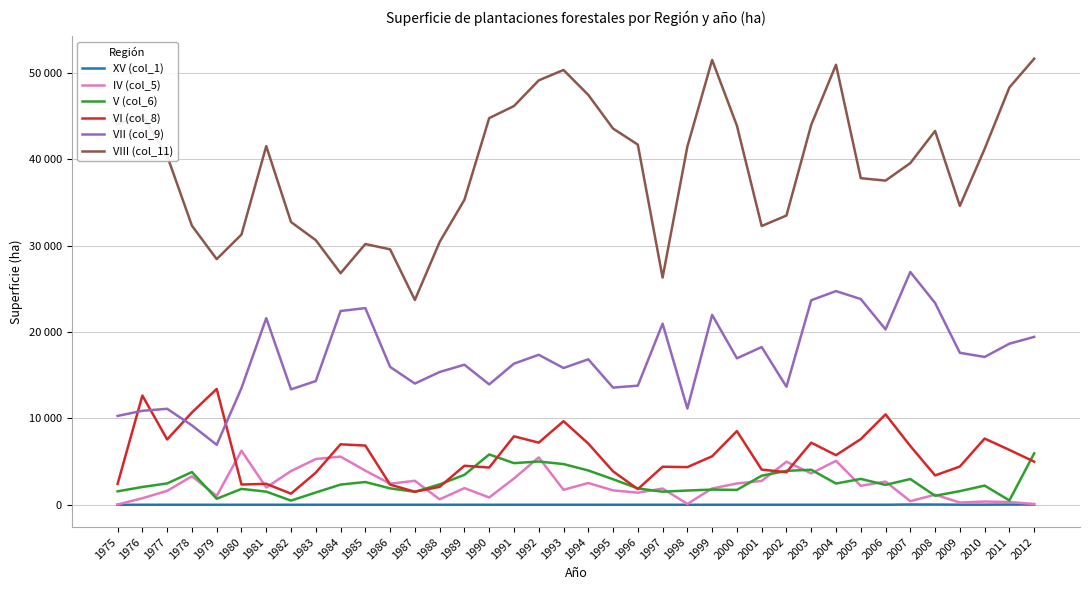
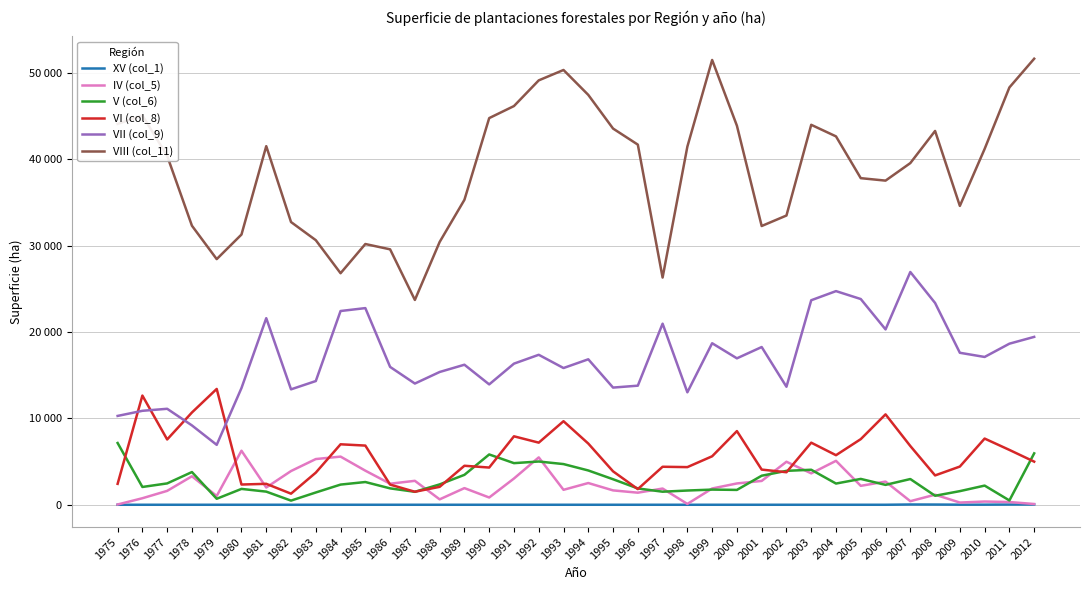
  {
    "XV (col_1)": {
      "1976": 0,
      "1977": 0,
      "1978": 0,
      "1979": 0,
      "1980": 0,
      "1981": 0,
      "1982": 0,
      "1983": 0,
      "1984": 0,
      "1985": 0,
      "1986": 0,
      "1987": 0,
      "1988": 0,
      "1989": 0,
      "1990": 0,
      "1991": 0,
      "1992": 0,
      "1993": 0,
      "1994": 0,
      "1995": 0,
      "1996": 0,
      "1997": 0,
      "1999": 0,
      "2000": 0,
      "2001": 0,
      "2002": 0,
      "2003": 0,
      "2004": 0,
      "2005": 0,
      "2006": 0,
      "2007": 0,
      "2008": 0,
      "2010": 0
    },
    "IV (col_5)": {
      "1976": 1000,
      "1977": 2000,
      "1978": 3000,
      "1979": 1000,
      "1980": 6000,
      "1981": 2000,
      "1982": 4000,
      "1983": 5000,
      "1984": 6000,
      "1985": 4000,
      "1987": 3000,
      "1988": 1000,
      "1989": 2000,
      "1990": 1000,
      "1991": 3000,
      "1992": 5000,
      "1993": 2000,
      "1994": 3000,
      "1995": 2000,
      "1996": 1000,
      "1997": 2000,
      "2000": 2000,
      "2001": 3000,
      "2002": 5000,
      "2003": 4000,
      "2004": 5000,
      "2005": 2000,
      "2006": 3000,
      "2007": 0,
      "2010": 0
    },
    "V (col_6)": {
-     "1975": 2000,
+     "1975": 7000,
      "1976": 2000,
      "1977": 2000,
      "1978": 4000,
      "1979": 1000,
      "1980": 2000,
      "1981": 2000,
      "1982": 0,
      "1983": 1000,
      "1984": 2000,
      "1985": 3000,
      "1986": 2000,
      "1989": 3000,
      "1990": 6000,
      "1991": 5000,
      "1992": 5000,
      "1993": 5000,
      "1994": 4000,
      "1995": 3000,
      "1997": 2000,
      "1998": 2000,
      "2000": 2000,
      "2001": 3000,
      "2003": 4000,
      "2004": 2000,
      "2005": 3000,
      "2006": 2000,
      "2007": 3000,
      "2009": 2000,
      "2010": 2000,
      "2012": 6000
    },
    "VI (col_8)": {
      "1975": 2000,
      "1976": 13000,
      "1977": 8000,
      "1978": 11000,
      "1979": 13000,
      "1980": 2000,
      "1981": 2000,
      "1982": 1000,
      "1983": 4000,
      "1984": 7000,
      "1985": 7000,
      "1989": 5000,
      "1990": 4000,
      "1991": 8000,
      "1992": 7000,
      "1993": 10000,
      "1994": 7000,
      "1995": 4000,
      "1997": 4000,
      "1998": 4000,
      "1999": 6000,
      "2000": 9000,
      "2001": 4000,
      "2003": 7000,
      "2004": 6000,
      "2005": 8000,
      "2006": 10000,
      "2007": 7000,
      "2008": 3000,
      "2009": 4000,
      "2010": 8000,
      "2011": 6000,
      "2012": 5000
    },
    "VII (col_9)": {
      "1975": 10000,
      "1976": 11000,
      "1977": 11000,
      "1978": 9000,
      "1979": 7000,
      "1980": 14000,
      "1981": 22000,
      "1982": 13000,
      "1983": 14000,
      "1984": 22000,
      "1985": 23000,
      "1986": 16000,
      "1987": 14000,
      "1988": 15000,
      "1989": 16000,
      "1990": 14000,
      "1991": 16000,
      "1992": 17000,
      "1993": 16000,
      "1994": 17000,
      "1995": 14000,
      "1996": 14000,
      "1997": 21000,
-     "1998": 11000,
-     "1999": 22000,
+     "1998": 13000,
+     "1999": 19000,
      "2000": 17000,
      "2001": 18000,
      "2002": 14000,
      "2003": 24000,
      "2004": 25000,
      "2005": 24000,
      "2006": 20000,
      "2007": 27000,
      "2008": 23000,
      "2009": 18000,
      "2010": 17000,
      "2011": 19000,
      "2012": 19000
    },
    "VIII (col_11)": {
      "1978": 32000,
      "1979": 28000,
      "1980": 31000,
      "1981": 42000,
      "1982": 33000,
      "1983": 31000,
      "1984": 27000,
      "1985": 30000,
      "1986": 30000,
      "1987": 24000,
      "1988": 30000,
      "1989": 35000,
      "1990": 45000,
      "1991": 46000,
      "1992": 49000,
      "1993": 50000,
      "1994": 47000,
      "1995": 44000,
      "1996": 42000,
      "1997": 26000,
      "1998": 41000,
      "1999": 52000,
      "2000": 44000,
      "2001": 32000,
      "2002": 34000,
      "2003": 44000,
-     "2004": 51000,
+     "2004": 43000,
      "2005": 38000,
      "2006": 38000,
      "2007": 40000,
      "2008": 43000,
      "2009": 35000,
      "2010": 41000,
      "2011": 48000,
      "2012": 52000
    }
  }
